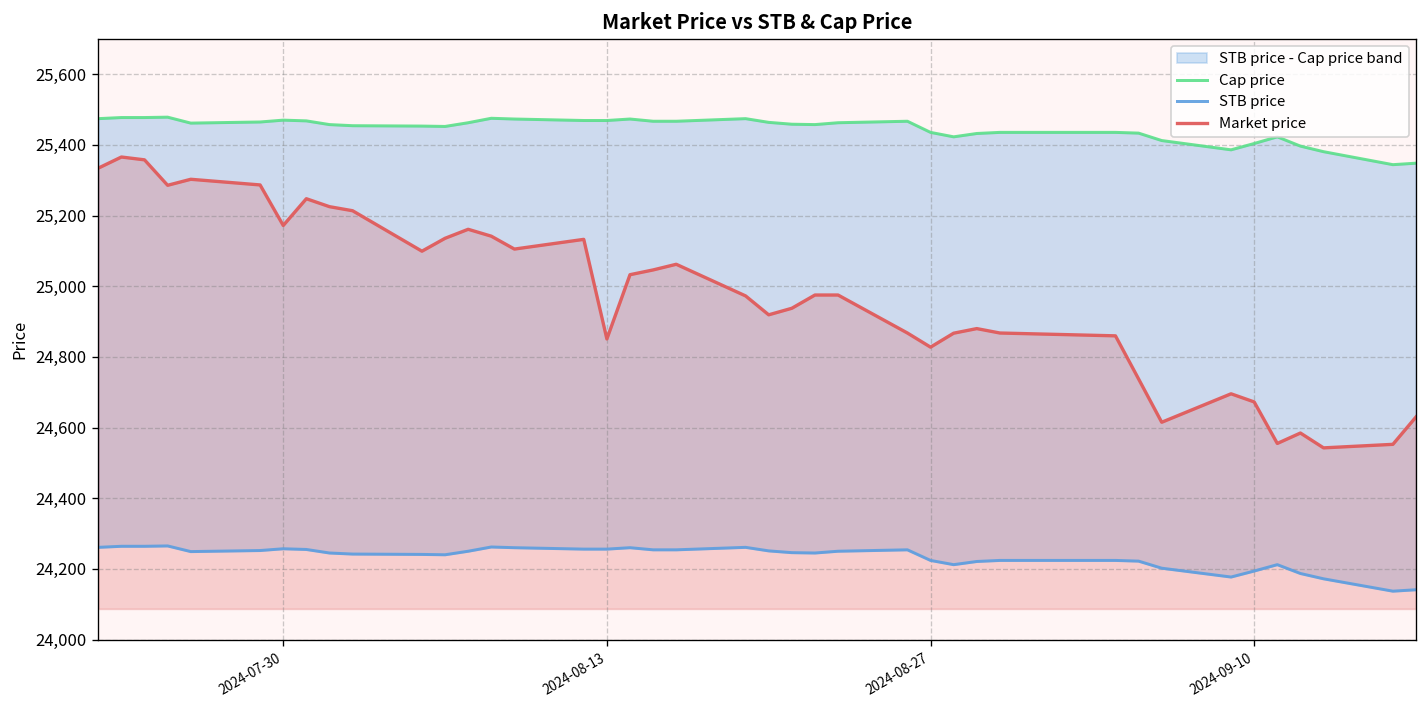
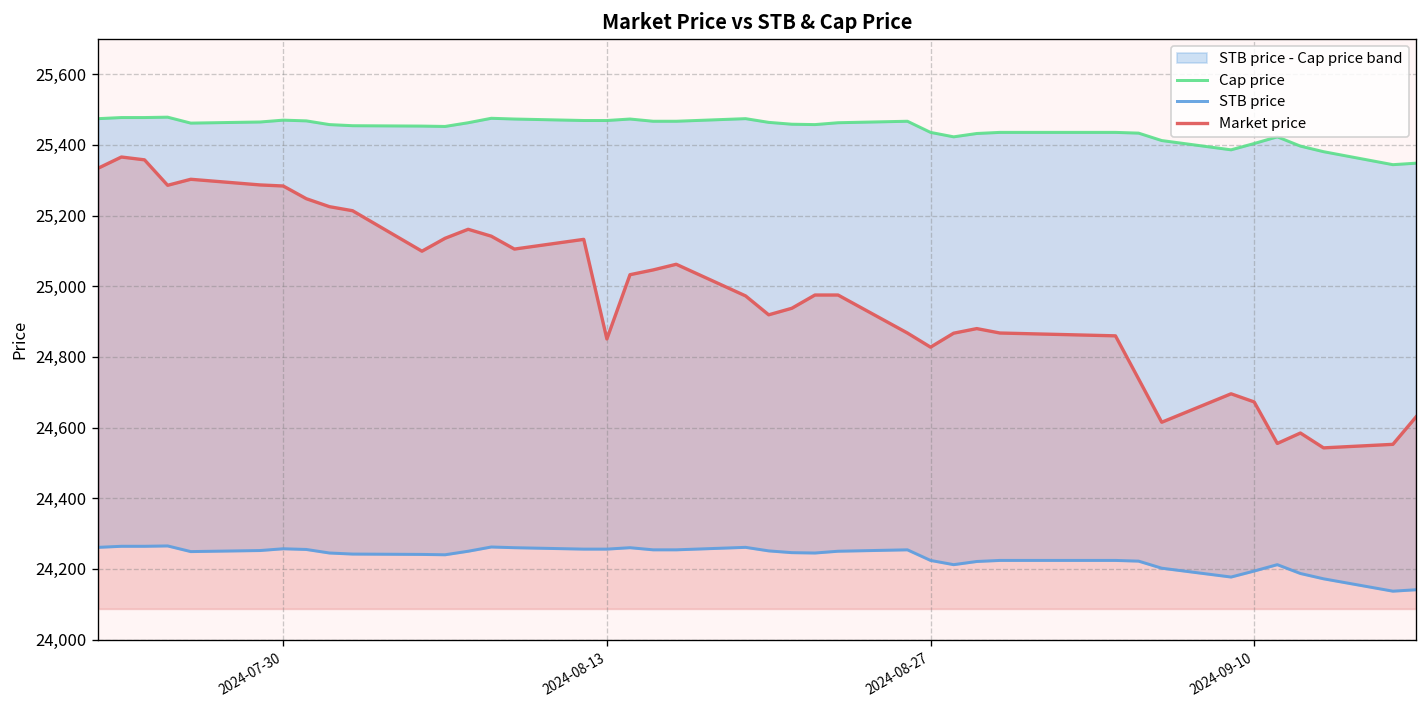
  {
    "Market price": {
-     "2024-07-30": "25,170",
+     "2024-07-30": "25,280",
      "2024-08-13": "24,850",
      "2024-08-27": "24,830",
      "2024-09-10": "24,670"
    }
  }
